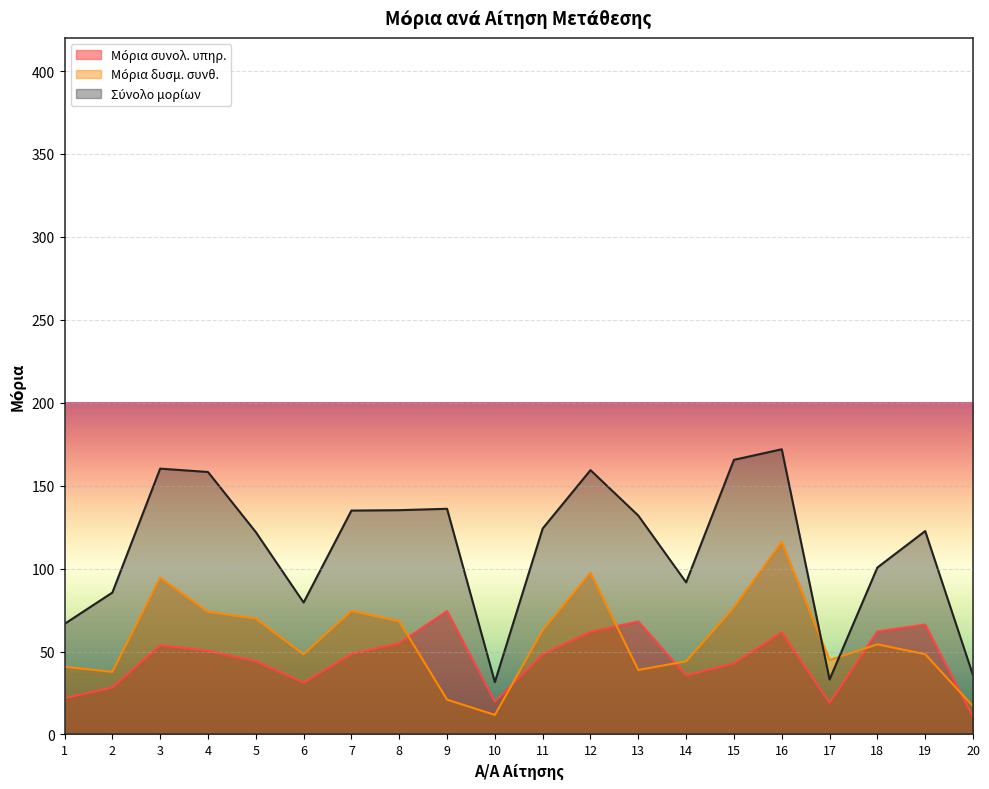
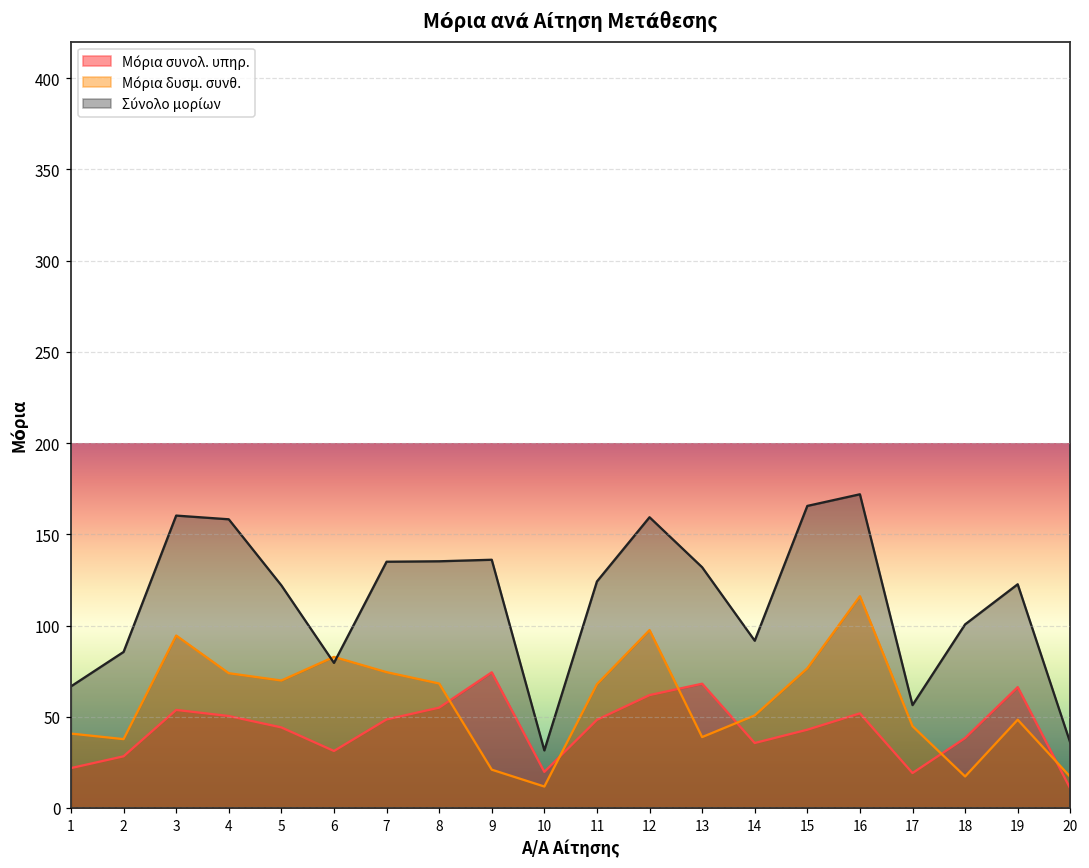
  {
    "Μόρια συνολ. υπηρ.": {
      "1": 22,
      "2": 28,
      "3": 54,
      "4": 50,
      "5": 44,
      "6": 31,
      "7": 49,
      "8": 55,
      "9": 74,
      "10": 20,
      "11": 48,
      "12": 62,
      "13": 68,
      "14": 36,
      "15": 43,
-     "16": 62,
+     "16": 52,
      "17": 19,
-     "18": 62,
+     "18": 38,
      "19": 66,
      "20": 11
    },
    "Μόρια δυσμ. συνθ.": {
      "1": 41,
      "2": 38,
      "3": 95,
      "4": 74,
      "5": 70,
-     "6": 48,
+     "6": 83,
      "7": 74,
      "8": 68,
      "9": 21,
      "10": 12,
-     "11": 63,
+     "11": 68,
      "12": 98,
      "13": 39,
-     "14": 44,
+     "14": 51,
      "15": 77,
      "16": 116,
      "17": 45,
-     "18": 54,
+     "18": 17,
      "19": 48,
      "20": 17
    },
    "Σύνολο μορίων": {
      "1": 67,
      "2": 86,
      "3": 160,
      "4": 158,
      "5": 122,
      "6": 80,
      "7": 135,
      "8": 135,
      "9": 136,
      "10": 32,
      "11": 124,
      "12": 159,
      "13": 132,
      "14": 92,
      "15": 166,
      "16": 172,
-     "17": 33,
+     "17": 56,
      "18": 101,
      "19": 123,
      "20": 36
    }
  }
